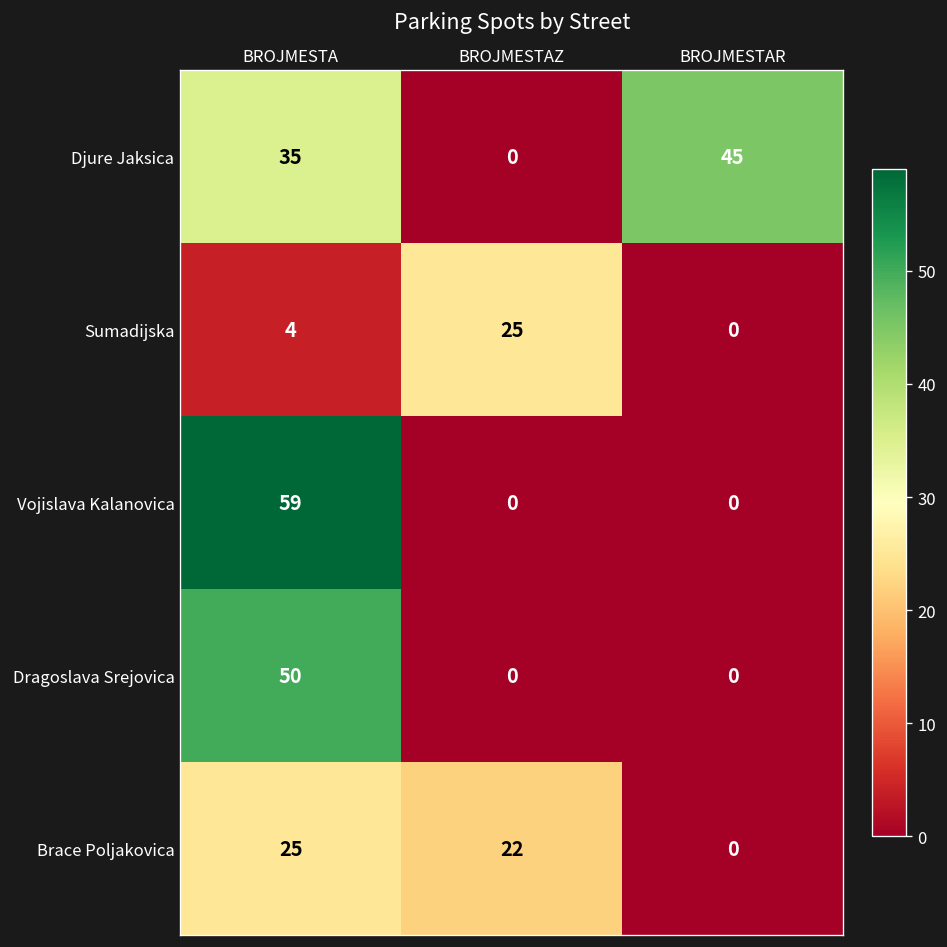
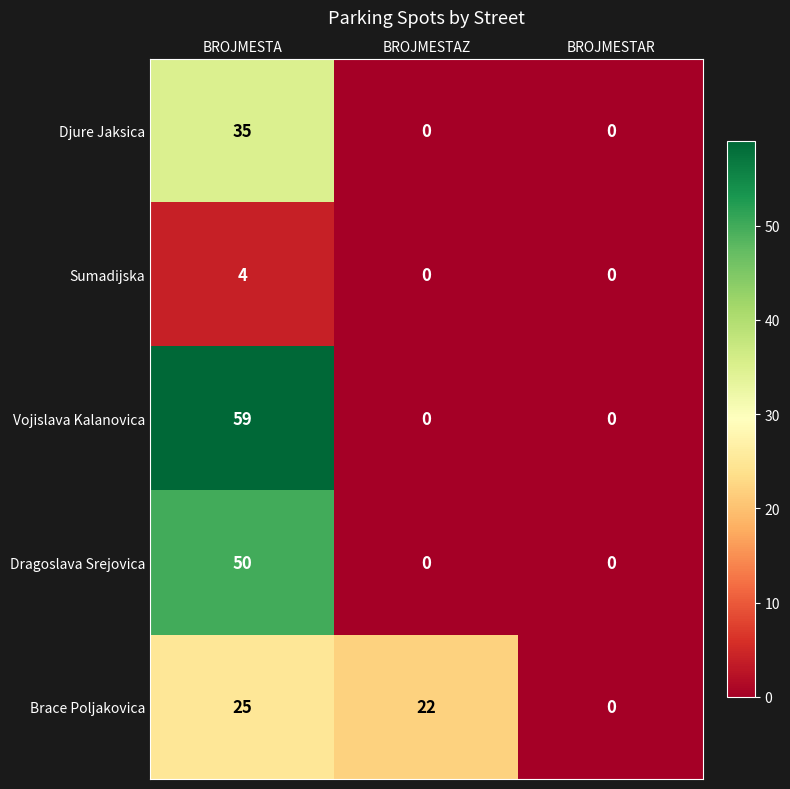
  {
    "Djure Jaksica": {
      "BROJMESTA": 35,
      "BROJMESTAZ": 0,
-     "BROJMESTAR": 45
+     "BROJMESTAR": 0
    },
    "Sumadijska": {
      "BROJMESTA": 4,
-     "BROJMESTAZ": 25,
+     "BROJMESTAZ": 0,
      "BROJMESTAR": 0
    },
    "Vojislava Kalanovica": {
      "BROJMESTA": 59,
      "BROJMESTAZ": 0,
      "BROJMESTAR": 0
    },
    "Dragoslava Srejovica": {
      "BROJMESTA": 50,
      "BROJMESTAZ": 0,
      "BROJMESTAR": 0
    },
    "Brace Poljakovica": {
      "BROJMESTA": 25,
      "BROJMESTAZ": 22,
      "BROJMESTAR": 0
    }
  }
